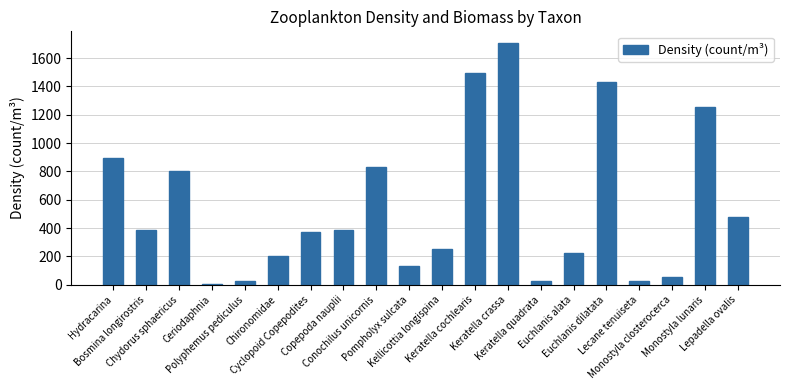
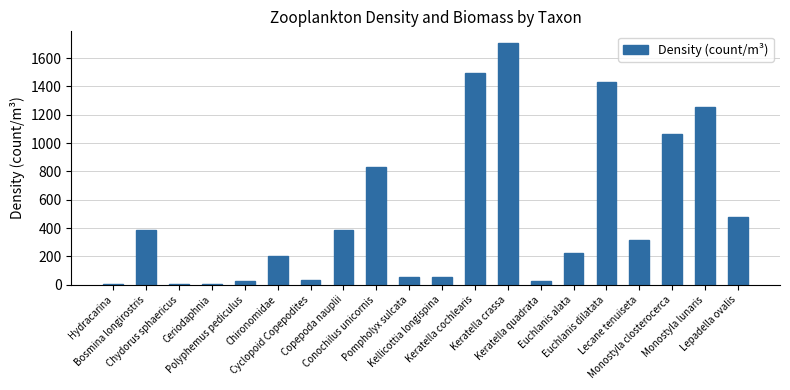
  {
-   "Hydracarina": 890,
+   "Hydracarina": 10,
    "Bosmina longirostris": 390,
-   "Chydorus sphaericus": 810,
+   "Chydorus sphaericus": 10,
    "Polyphemus pediculus": 30,
    "Chironomidae": 200,
-   "Cyclopoid Copepodites": 370,
+   "Cyclopoid Copepodites": 30,
    "Copepoda nauplii": 390,
    "Conochilus unicornis": 830,
-   "Pompholyx sulcata": 130,
-   "Kellicottia longispina": 250,
+   "Pompholyx sulcata": 60,
+   "Kellicottia longispina": 50,
    "Keratella cochlearis": 1500,
    "Keratella crassa": 1700,
    "Keratella quadrata": 30,
    "Euchlanis alata": 220,
    "Euchlanis dilatata": 1430,
-   "Lecane tenuiseta": 30,
-   "Monostyla closterocerca": 50,
+   "Lecane tenuiseta": 320,
+   "Monostyla closterocerca": 1060,
    "Monostyla lunaris": 1260,
    "Lepadella ovalis": 480
  }
